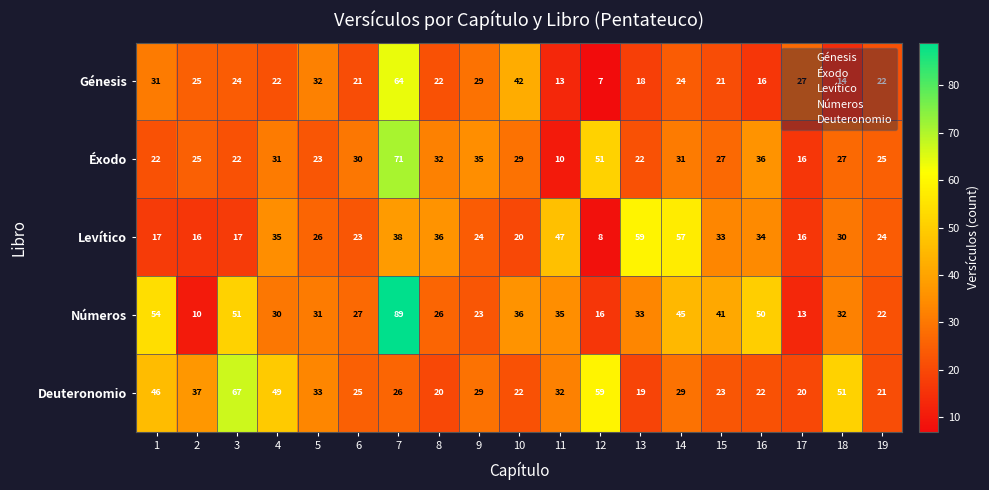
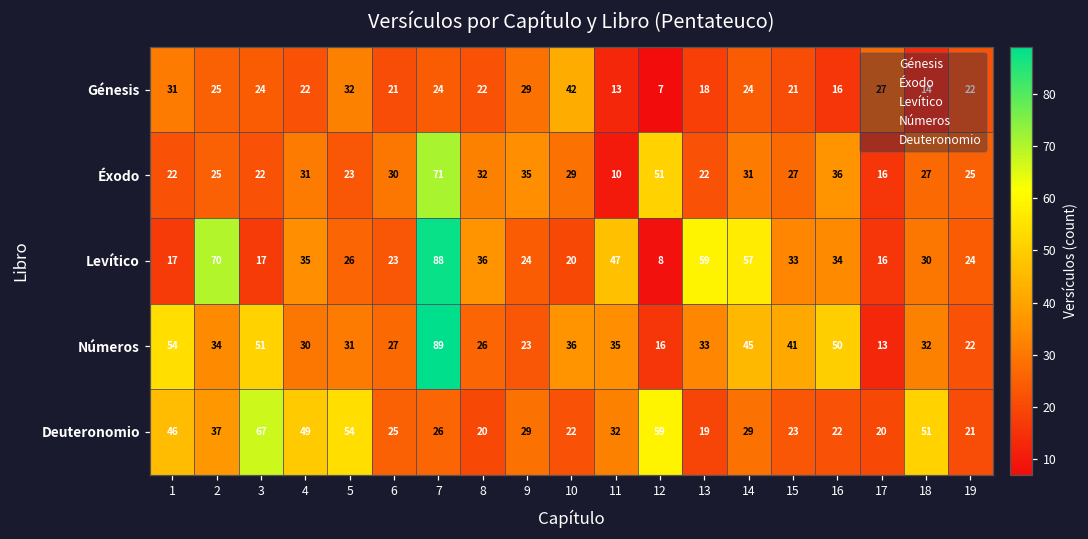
  {
    "Génesis": {
      "1": 31,
      "2": 25,
      "3": 24,
      "4": 22,
      "5": 32,
      "6": 21,
-     "7": 64,
+     "7": 24,
      "8": 22,
      "9": 29,
      "10": 42,
      "11": 13,
      "12": 7,
      "13": 18,
      "14": 24,
      "15": 21,
      "16": 16
    },
    "Éxodo": {
      "1": 22,
      "2": 25,
      "3": 22,
      "4": 31,
      "5": 23,
      "6": 30,
      "7": 71,
      "8": 32,
      "9": 35,
      "10": 29,
      "11": 10,
      "12": 51,
      "13": 22,
      "14": 31,
      "15": 27,
      "16": 36,
      "17": 16,
      "18": 27,
      "19": 25
    },
    "Levítico": {
      "1": 17,
-     "2": 16,
+     "2": 70,
      "3": 17,
      "4": 35,
      "5": 26,
      "6": 23,
-     "7": 38,
+     "7": 88,
      "8": 36,
      "9": 24,
      "10": 20,
      "11": 47,
      "12": 8,
      "13": 59,
      "14": 57,
      "15": 33,
      "16": 34,
      "17": 16,
      "18": 30,
      "19": 24
    },
    "Números": {
      "1": 54,
-     "2": 10,
+     "2": 34,
      "3": 51,
      "4": 30,
      "5": 31,
      "6": 27,
      "7": 89,
      "8": 26,
      "9": 23,
      "10": 36,
      "11": 35,
      "12": 16,
      "13": 33,
      "14": 45,
      "15": 41,
      "16": 50,
      "17": 13,
      "18": 32,
      "19": 22
    },
    "Deuteronomio": {
      "1": 46,
      "2": 37,
      "3": 67,
      "4": 49,
-     "5": 33,
+     "5": 54,
      "6": 25,
      "7": 26,
      "8": 20,
      "9": 29,
      "10": 22,
      "11": 32,
      "12": 59,
      "13": 19,
      "14": 29,
      "15": 23,
      "16": 22,
      "17": 20,
      "18": 51,
      "19": 21
    }
  }
